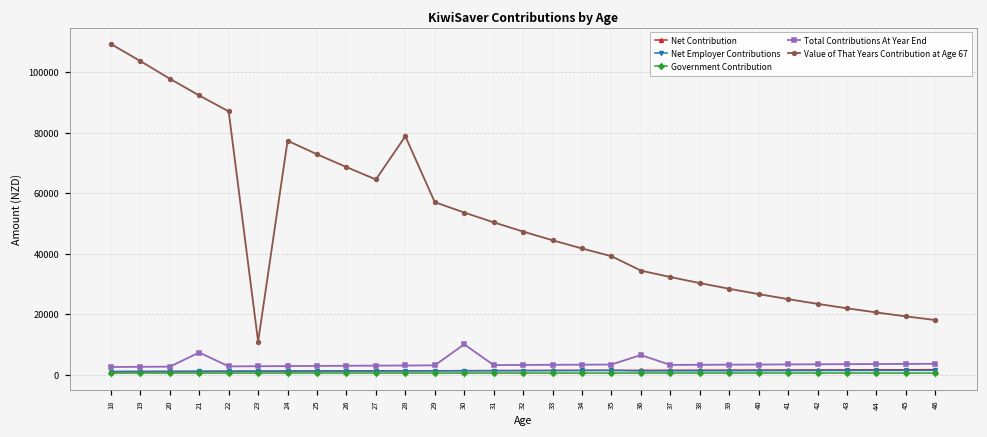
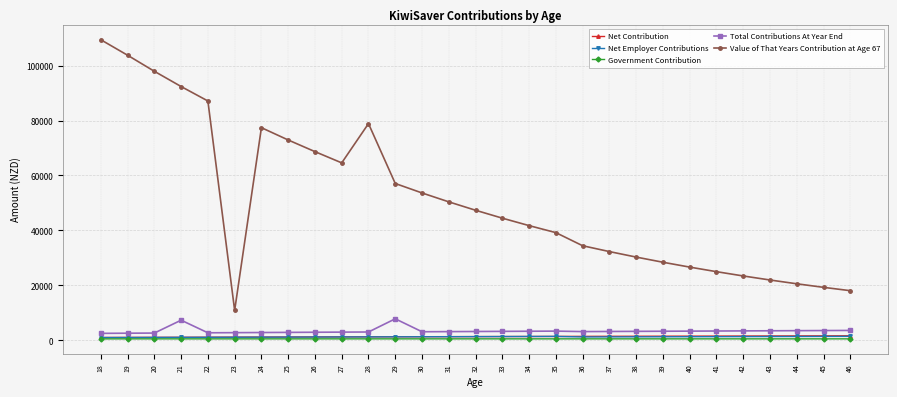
  {
    "Total Contributions At Year End": {
      "18": 3000,
      "19": 3000,
      "20": 3000,
      "21": 7000,
      "22": 3000,
      "23": 3000,
      "24": 3000,
      "25": 3000,
      "26": 3000,
      "27": 3000,
      "28": 3000,
-     "29": 3000,
-     "30": 10000,
+     "29": 8000,
+     "30": 3000,
      "31": 3000,
      "32": 3000,
      "33": 3000,
      "34": 3000,
      "35": 3000,
-     "36": 6000,
+     "36": 3000,
      "37": 3000,
      "38": 3000,
      "39": 3000,
      "40": 3000,
      "41": 3000,
      "42": 3000,
      "43": 3000,
      "44": 4000,
      "45": 4000,
      "46": 4000
    },
    "Value of That Years Contribution at Age 67": {
      "18": 109000,
      "19": 104000,
      "20": 98000,
      "21": 92000,
      "22": 87000,
      "23": 11000,
      "24": 77000,
      "25": 73000,
      "26": 69000,
      "27": 65000,
      "28": 79000,
      "29": 57000,
      "30": 54000,
      "31": 50000,
      "32": 47000,
      "33": 44000,
      "34": 42000,
      "35": 39000,
      "36": 34000,
      "37": 32000,
      "38": 30000,
      "39": 28000,
      "40": 27000,
      "41": 25000,
      "42": 23000,
      "43": 22000,
      "44": 21000,
      "45": 19000,
      "46": 18000
    }
  }
